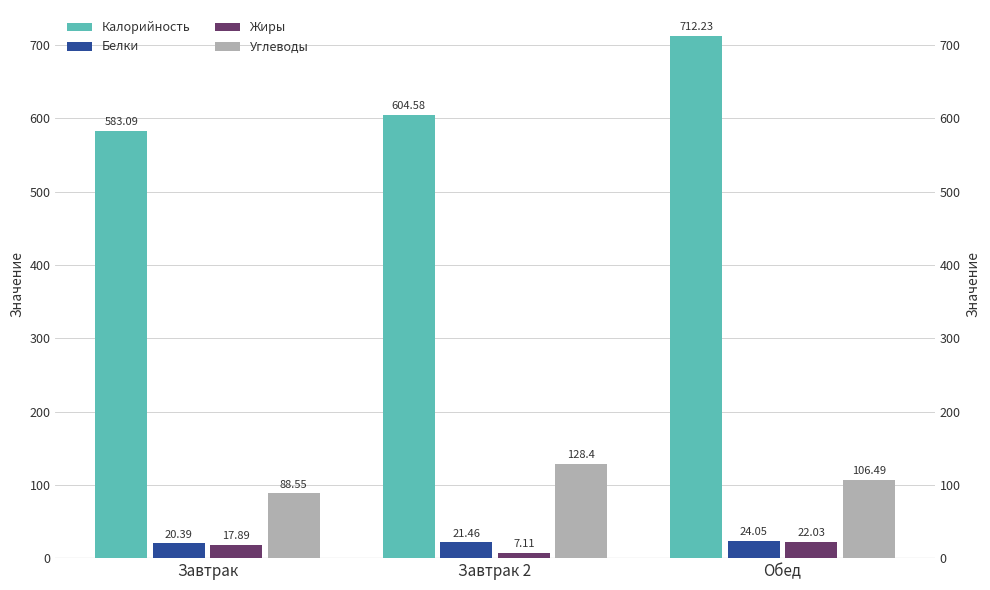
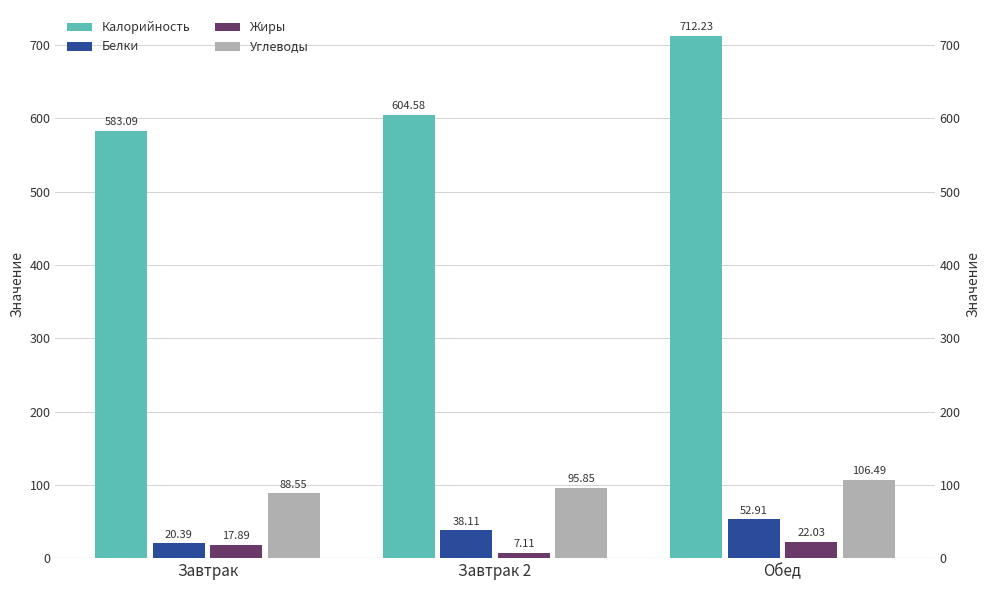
  {
    "Калорийность": {
      "Завтрак": 583.09,
      "Завтрак 2": 604.58,
      "Обед": 712.23
    },
    "Белки": {
      "Завтрак": 20.39,
-     "Завтрак 2": 21.46,
-     "Обед": 24.05
+     "Завтрак 2": 38.11,
+     "Обед": 52.91
    },
    "Жиры": {
      "Завтрак": 17.89,
      "Завтрак 2": 7.11,
      "Обед": 22.03
    },
    "Углеводы": {
      "Завтрак": 88.55,
-     "Завтрак 2": 128.4,
+     "Завтрак 2": 95.85,
      "Обед": 106.49
    }
  }
